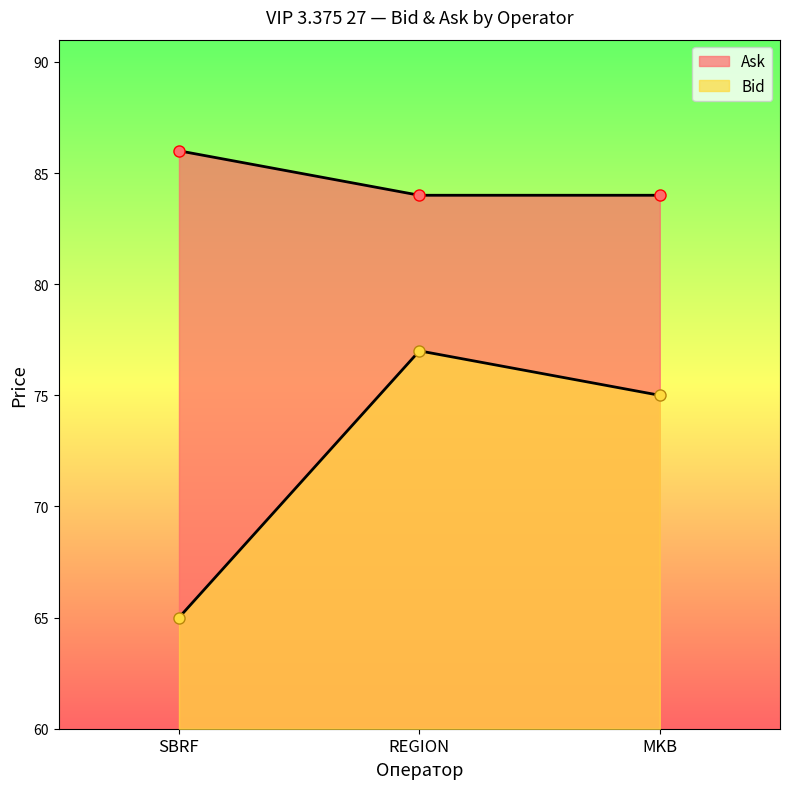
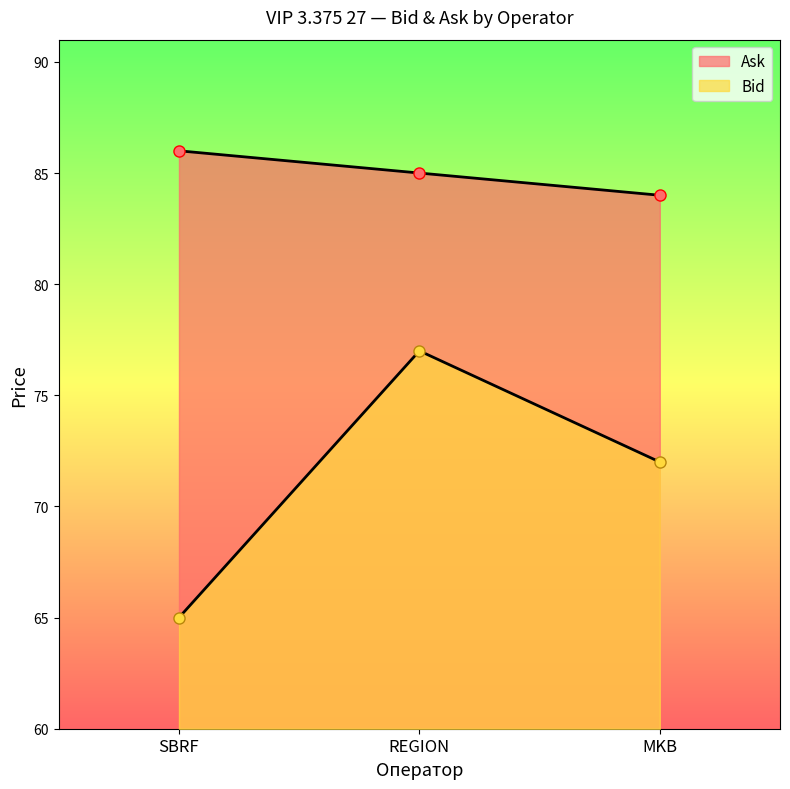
  {
    "Ask": {
      "SBRF": 86,
-     "REGION": 84,
+     "REGION": 85,
      "MKB": 84
    },
    "Bid": {
      "SBRF": 65,
      "REGION": 77,
-     "MKB": 75
+     "MKB": 72
    }
  }
